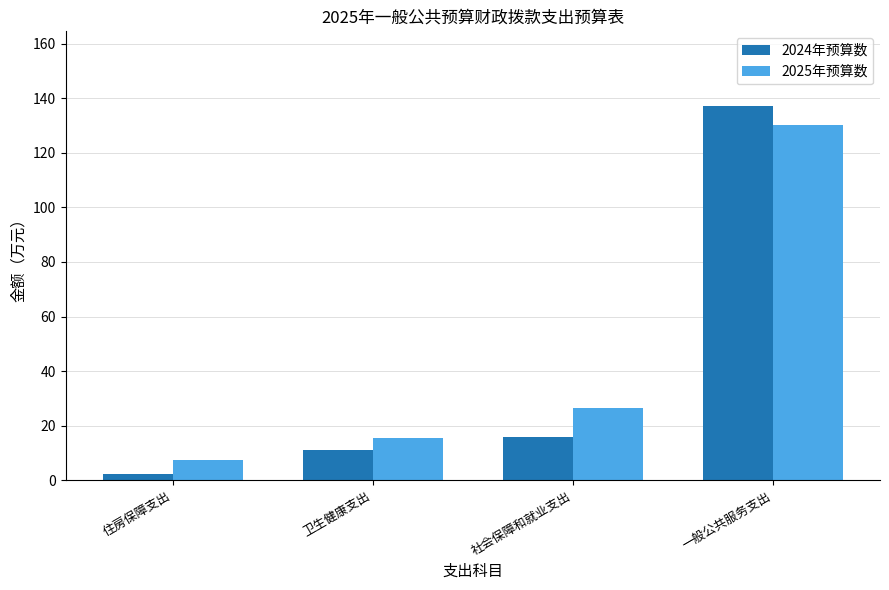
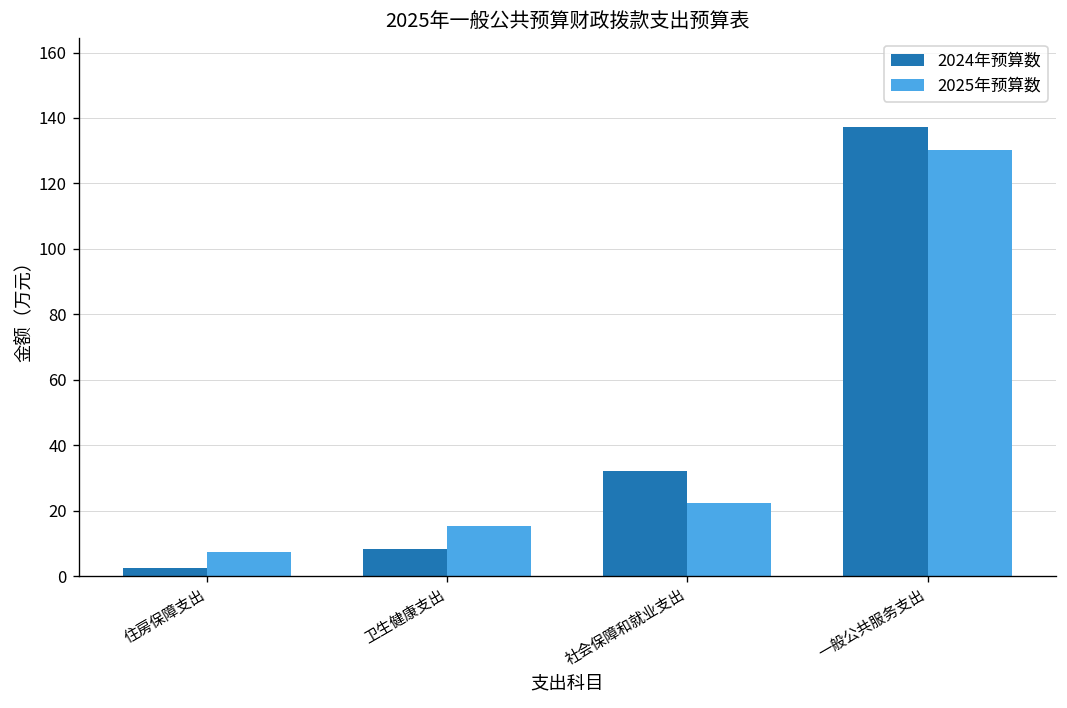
  {
    "2024年预算数": {
      "住房保障支出": 2,
-     "卫生健康支出": 11,
-     "社会保障和就业支出": 16,
+     "卫生健康支出": 8,
+     "社会保障和就业支出": 32,
      "一般公共服务支出": 137
    },
    "2025年预算数": {
      "住房保障支出": 7,
      "卫生健康支出": 15,
-     "社会保障和就业支出": 26,
+     "社会保障和就业支出": 22,
      "一般公共服务支出": 130
    }
  }
